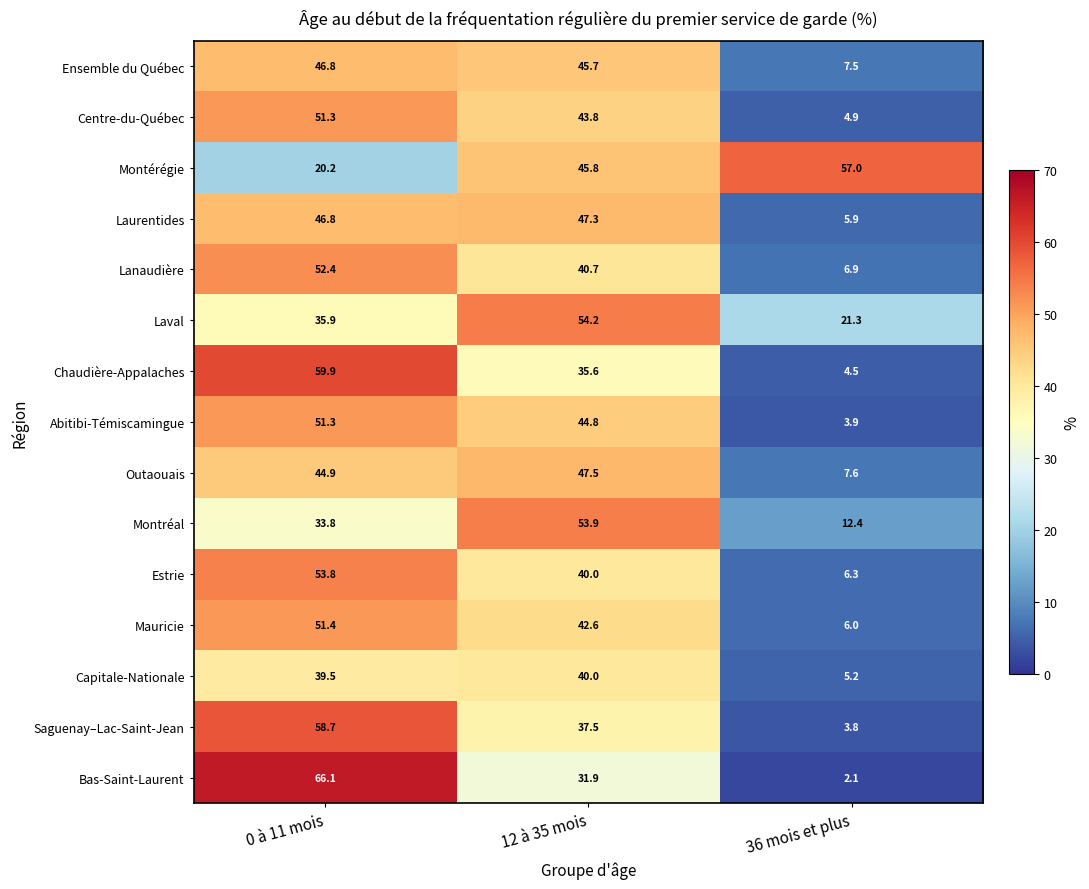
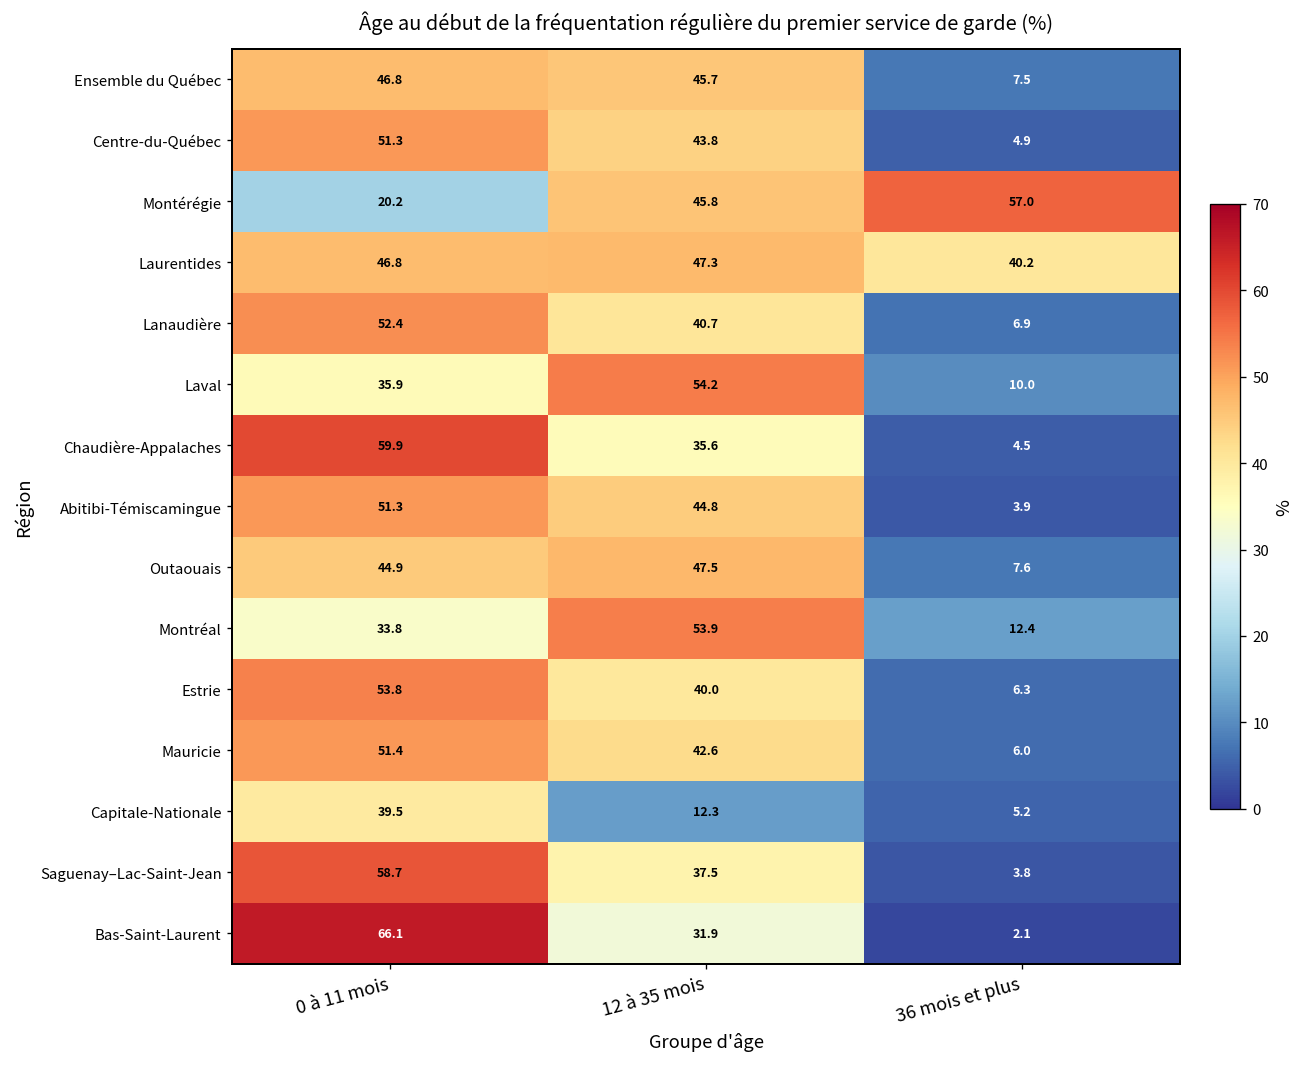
  {
    "Ensemble du Québec": {
      "0 à 11 mois": 46.8,
      "12 à 35 mois": 45.7,
      "36 mois et plus": 7.5
    },
    "Centre-du-Québec": {
      "0 à 11 mois": 51.3,
      "12 à 35 mois": 43.8,
      "36 mois et plus": 4.9
    },
    "Montérégie": {
      "0 à 11 mois": 20.2,
      "12 à 35 mois": 45.8,
      "36 mois et plus": 57.0
    },
    "Laurentides": {
      "0 à 11 mois": 46.8,
      "12 à 35 mois": 47.3,
-     "36 mois et plus": 5.9
+     "36 mois et plus": 40.2
    },
    "Lanaudière": {
      "0 à 11 mois": 52.4,
      "12 à 35 mois": 40.7,
      "36 mois et plus": 6.9
    },
    "Laval": {
      "0 à 11 mois": 35.9,
      "12 à 35 mois": 54.2,
-     "36 mois et plus": 21.3
+     "36 mois et plus": 10.0
    },
    "Chaudière-Appalaches": {
      "0 à 11 mois": 59.9,
      "12 à 35 mois": 35.6,
      "36 mois et plus": 4.5
    },
    "Abitibi-Témiscamingue": {
      "0 à 11 mois": 51.3,
      "12 à 35 mois": 44.8,
      "36 mois et plus": 3.9
    },
    "Outaouais": {
      "0 à 11 mois": 44.9,
      "12 à 35 mois": 47.5,
      "36 mois et plus": 7.6
    },
    "Montréal": {
      "0 à 11 mois": 33.8,
      "12 à 35 mois": 53.9,
      "36 mois et plus": 12.4
    },
    "Estrie": {
      "0 à 11 mois": 53.8,
      "12 à 35 mois": 40.0,
      "36 mois et plus": 6.3
    },
    "Mauricie": {
      "0 à 11 mois": 51.4,
      "12 à 35 mois": 42.6,
      "36 mois et plus": 6.0
    },
    "Capitale-Nationale": {
      "0 à 11 mois": 39.5,
-     "12 à 35 mois": 40.0,
+     "12 à 35 mois": 12.3,
      "36 mois et plus": 5.2
    },
    "Saguenay–Lac-Saint-Jean": {
      "0 à 11 mois": 58.7,
      "12 à 35 mois": 37.5,
      "36 mois et plus": 3.8
    },
    "Bas-Saint-Laurent": {
      "0 à 11 mois": 66.1,
      "12 à 35 mois": 31.9,
      "36 mois et plus": 2.1
    }
  }
